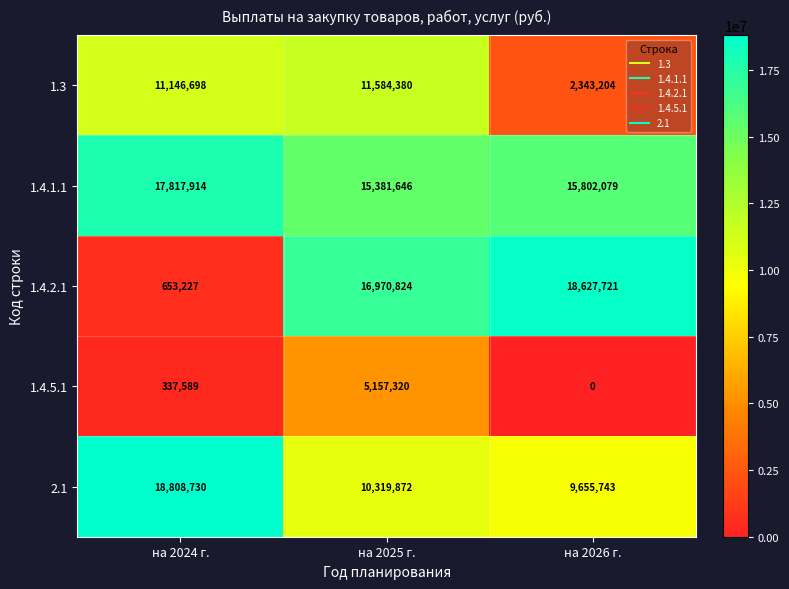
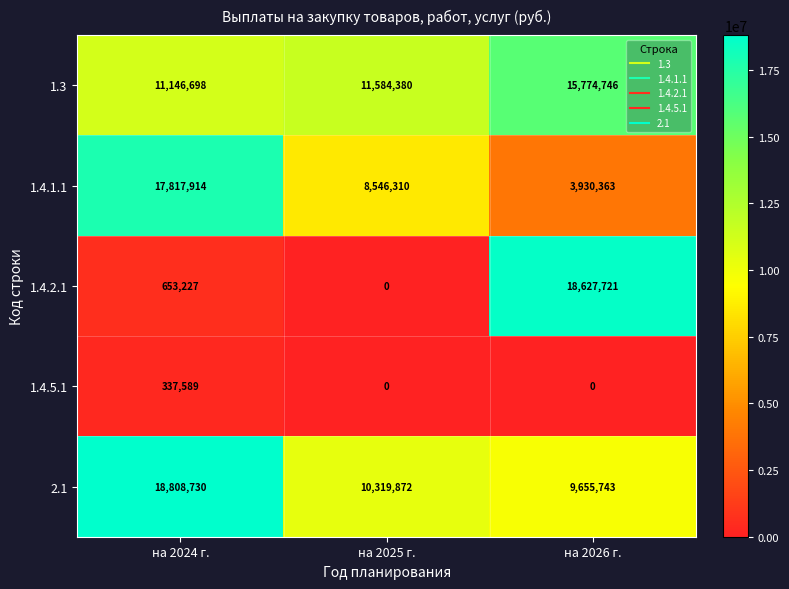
  {
    "1.3": {
      "на 2024 г.": "11,146,698",
      "на 2025 г.": "11,584,380",
-     "на 2026 г.": "2,343,204"
+     "на 2026 г.": "15,774,746"
    },
    "1.4.1.1": {
      "на 2024 г.": "17,817,914",
-     "на 2025 г.": "15,381,646",
-     "на 2026 г.": "15,802,079"
+     "на 2025 г.": "8,546,310",
+     "на 2026 г.": "3,930,363"
    },
    "1.4.2.1": {
      "на 2024 г.": "653,227",
-     "на 2025 г.": "16,970,824",
+     "на 2025 г.": "0",
      "на 2026 г.": "18,627,721"
    },
    "1.4.5.1": {
      "на 2024 г.": "337,589",
-     "на 2025 г.": "5,157,320",
+     "на 2025 г.": "0",
      "на 2026 г.": "0"
    },
    "2.1": {
      "на 2024 г.": "18,808,730",
      "на 2025 г.": "10,319,872",
      "на 2026 г.": "9,655,743"
    }
  }
